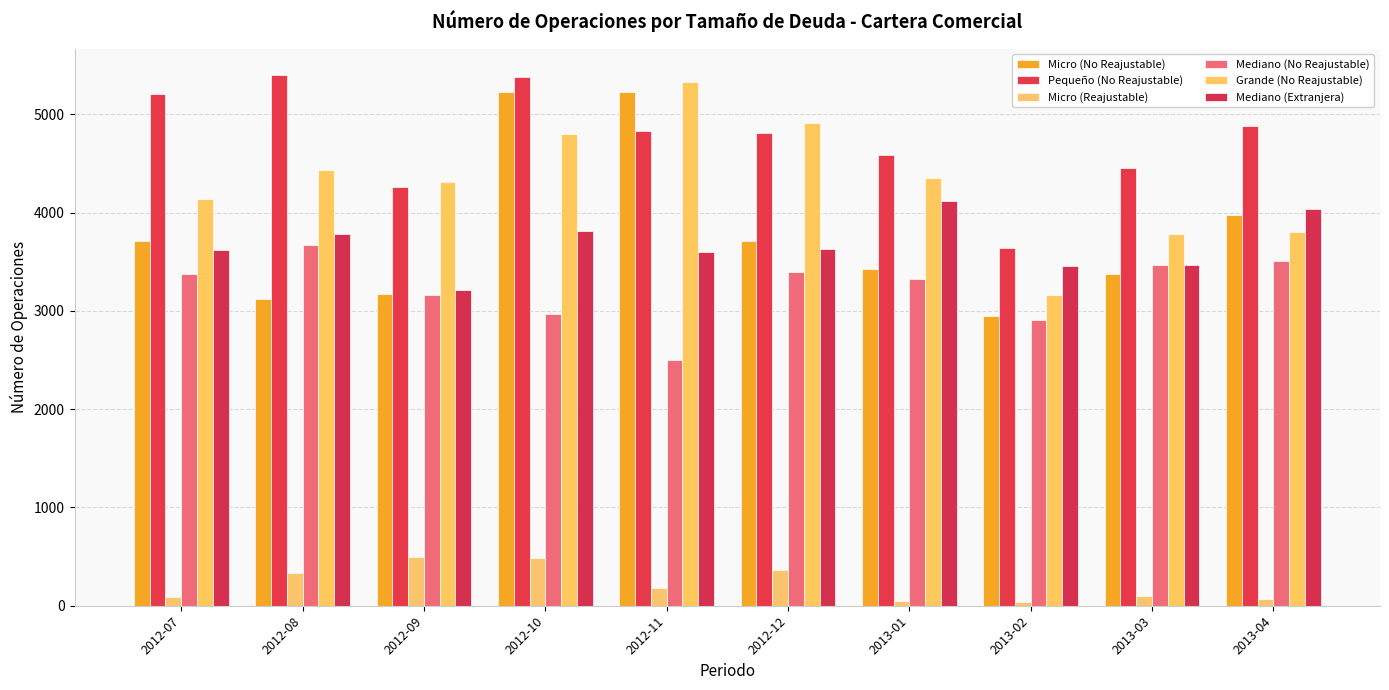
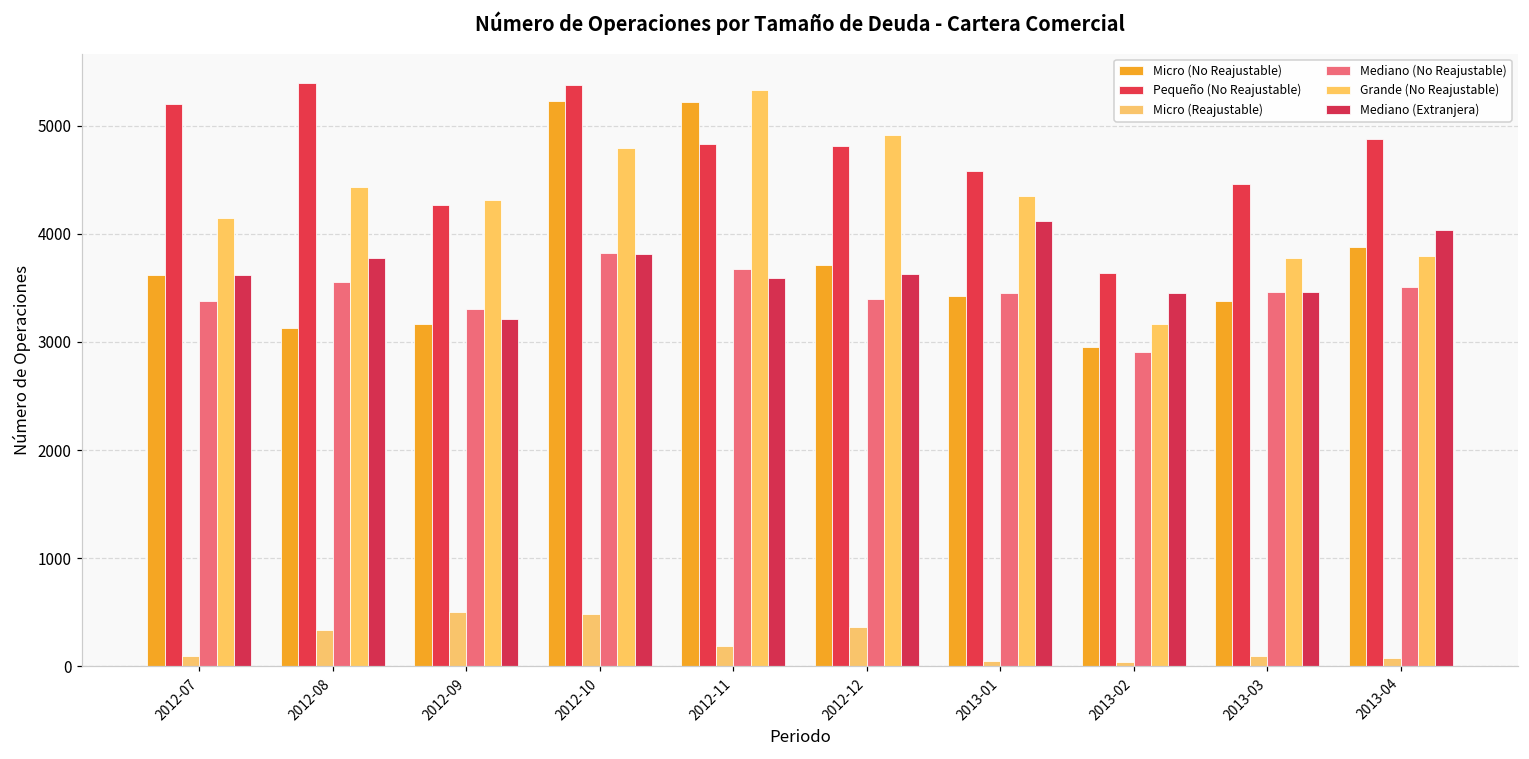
  {
    "Micro (No Reajustable)": {
-     "2012-07": 3700,
+     "2012-07": 3600,
      "2012-08": 3100,
      "2012-09": 3200,
      "2012-10": 5200,
      "2012-11": 5200,
      "2012-12": 3700,
      "2013-01": 3400,
      "2013-02": 3000,
      "2013-03": 3400,
-     "2013-04": 4000
+     "2013-04": 3900
    },
    "Mediano (No Reajustable)": {
      "2012-07": 3400,
-     "2012-08": 3700,
-     "2012-09": 3200,
-     "2012-10": 3000,
-     "2012-11": 2500,
+     "2012-08": 3600,
+     "2012-09": 3300,
+     "2012-10": 3800,
+     "2012-11": 3700,
      "2012-12": 3400,
-     "2013-01": 3300,
+     "2013-01": 3400,
      "2013-02": 2900,
      "2013-03": 3500,
      "2013-04": 3500
    }
  }
